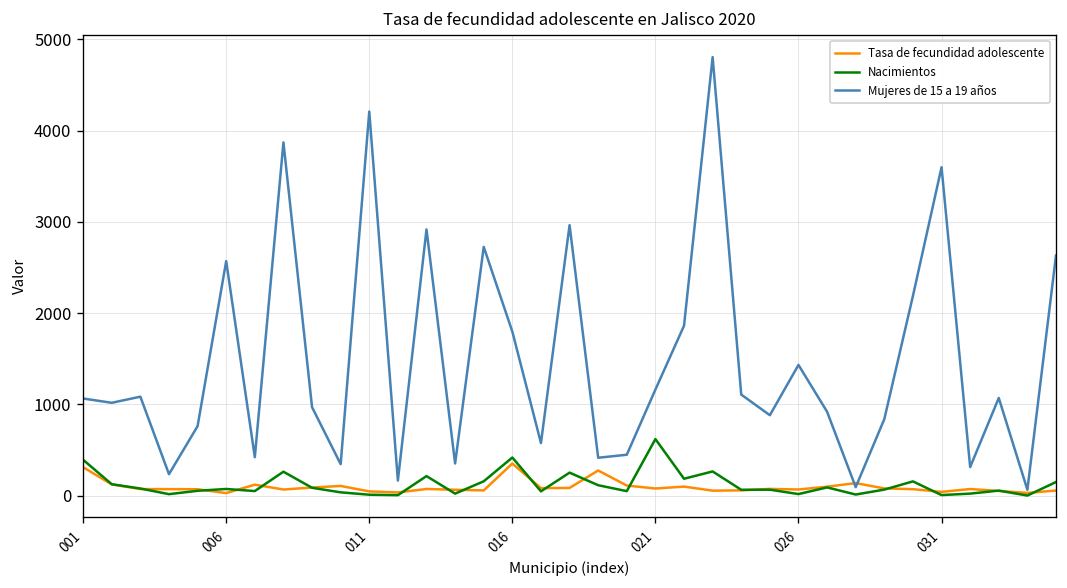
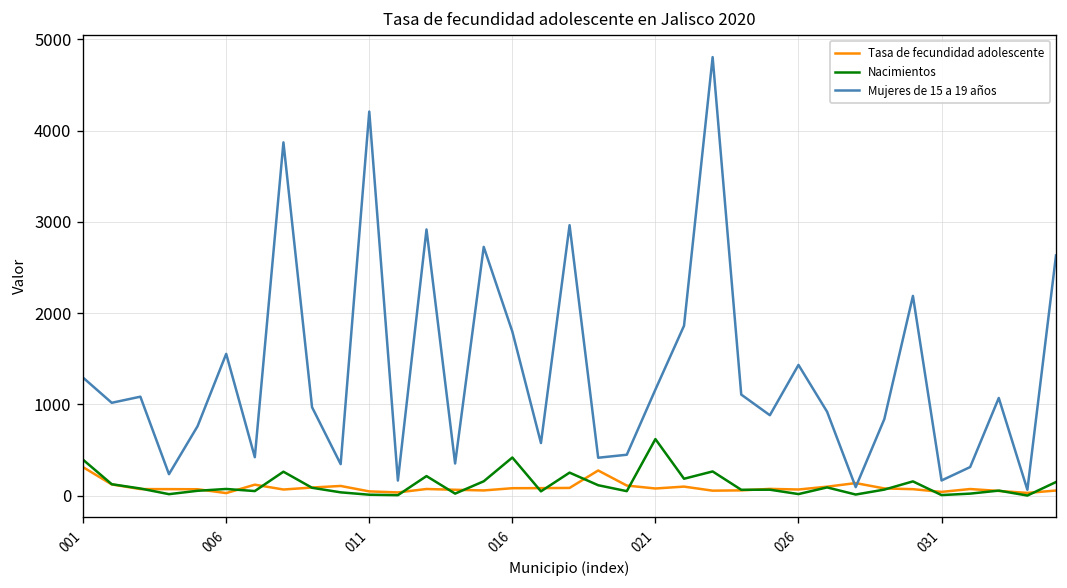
  {
    "Tasa de fecundidad adolescente": {
      "001": 300,
      "006": 0,
      "011": 0,
-     "016": 400,
+     "016": 100,
      "021": 100,
      "026": 100,
      "031": 0
    },
    "Nacimientos": {
      "001": 400,
      "006": 100,
      "011": 0,
      "016": 400,
      "021": 600,
      "026": 0,
      "031": 0
    },
    "Mujeres de 15 a 19 años": {
-     "001": 1100,
-     "006": 2600,
+     "001": 1300,
+     "006": 1600,
      "011": 4200,
      "016": 1800,
      "021": 1200,
      "026": 1400,
-     "031": 3600
+     "031": 200
    }
  }
